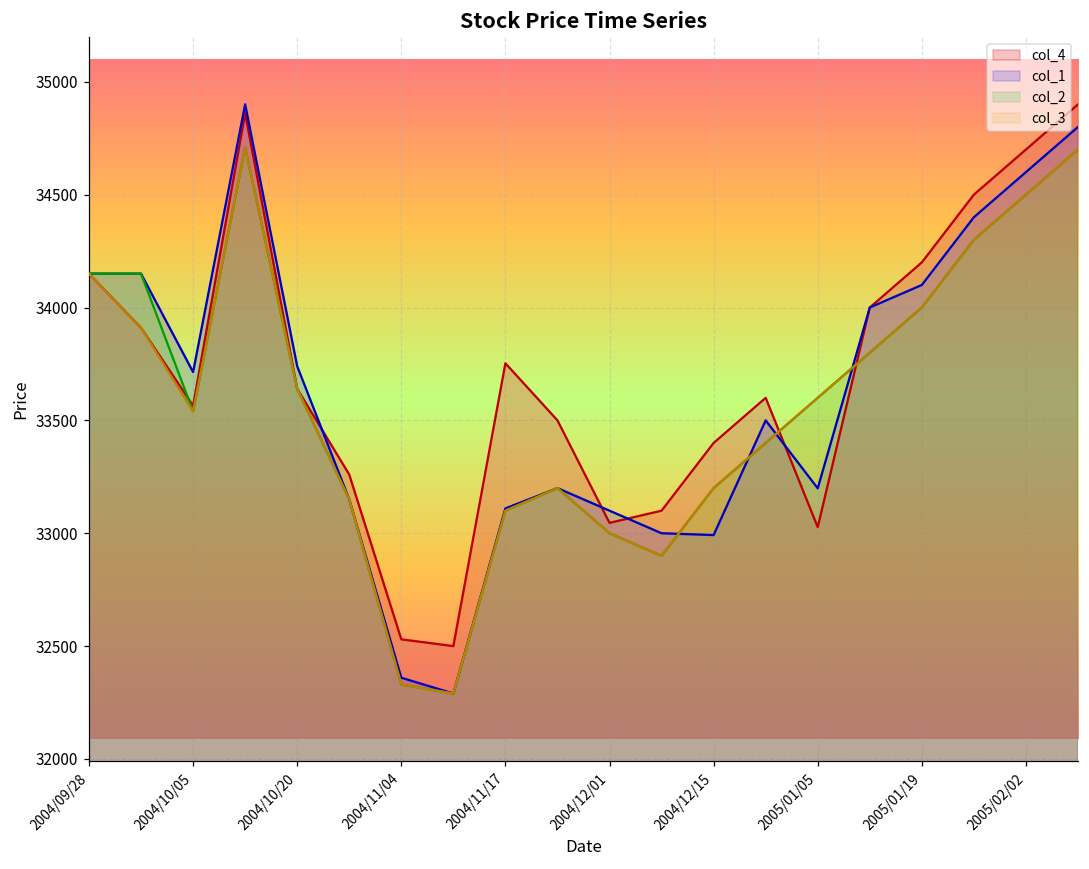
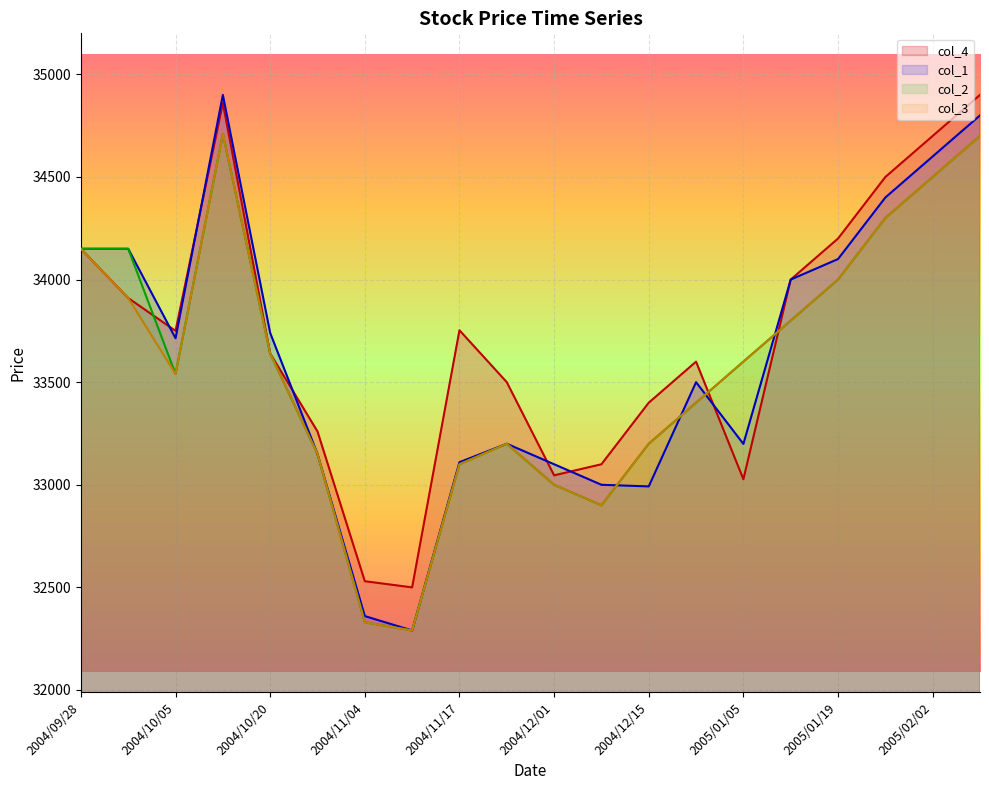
  {
    "col_4": {
-     "2004/10/05": 33570,
+     "2004/10/05": 33750,
      "2004/11/04": 32530,
      "2004/11/17": 33750,
      "2004/12/01": 33050,
      "2004/12/15": 33400,
      "2005/01/05": 33030,
      "2005/01/19": 34200,
      "2005/02/02": 34700
    },
    "col_1": {
      "2004/10/05": 33710,
      "2004/10/20": 33740,
      "2004/11/04": 32360,
      "2004/12/01": 33100,
      "2004/12/15": 32990,
      "2005/01/05": 33200,
      "2005/01/19": 34100,
      "2005/02/02": 34600
    }
  }
